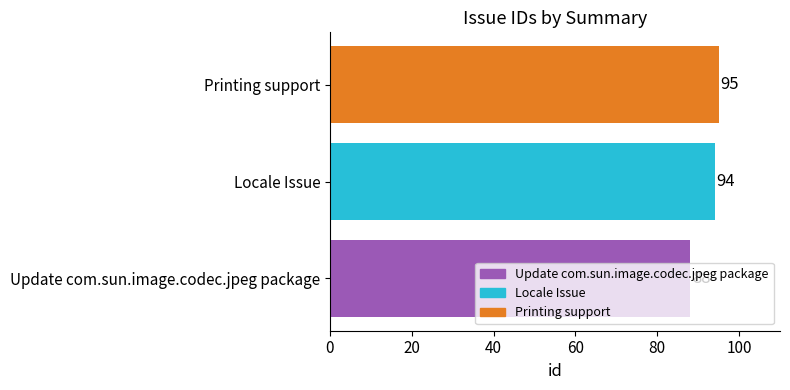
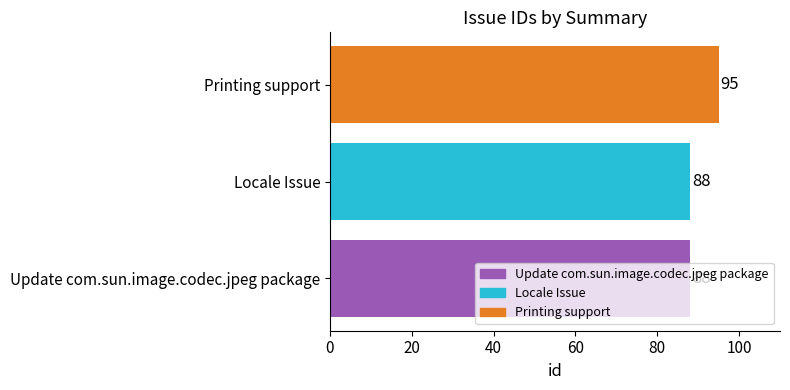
  {
    "Printing support": 95,
-   "Locale Issue": 94
+   "Locale Issue": 88
  }
